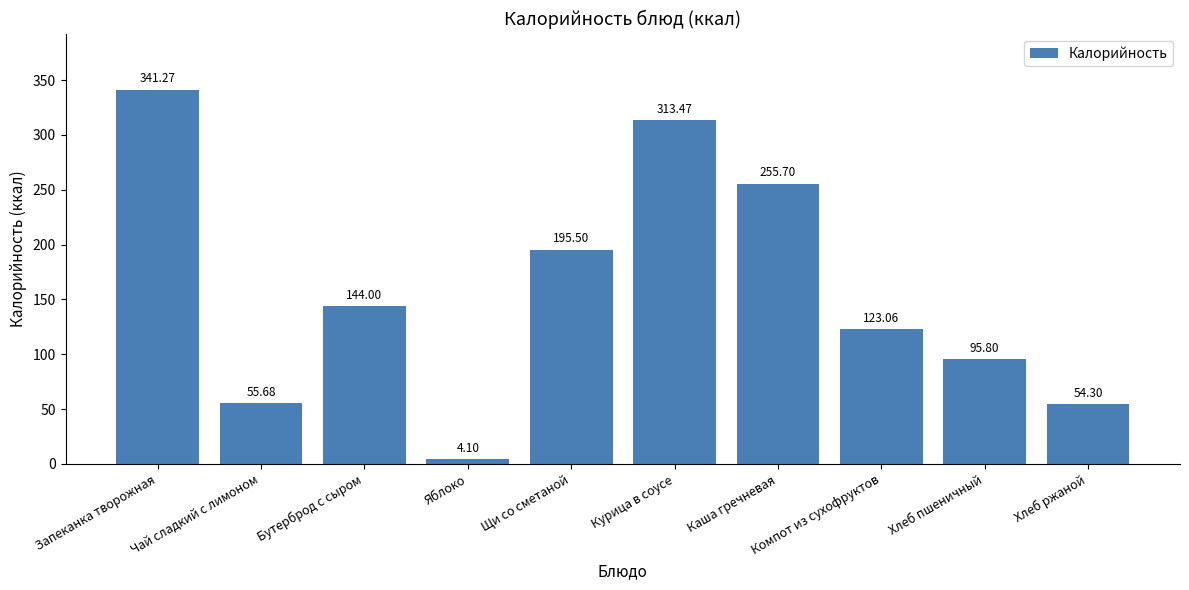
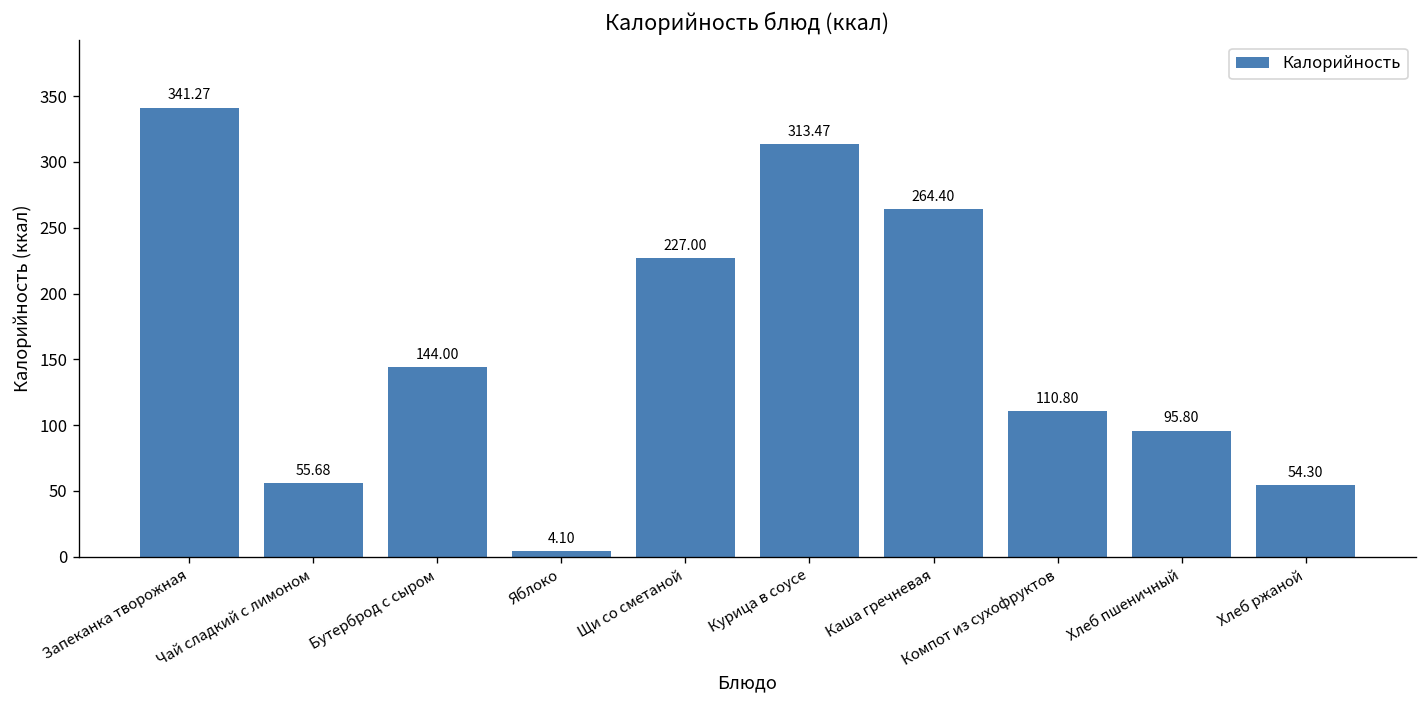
  {
    "Запеканка творожная": 341.27,
    "Чай сладкий с лимоном": 55.68,
    "Бутерброд с сыром": 144.00,
    "Яблоко": 4.10,
-   "Щи со сметаной": 195.50,
+   "Щи со сметаной": 227.00,
    "Курица в соусе": 313.47,
-   "Каша гречневая": 255.70,
-   "Компот из сухофруктов": 123.06,
+   "Каша гречневая": 264.40,
+   "Компот из сухофруктов": 110.80,
    "Хлеб пшеничный": 95.80,
    "Хлеб ржаной": 54.30
  }
